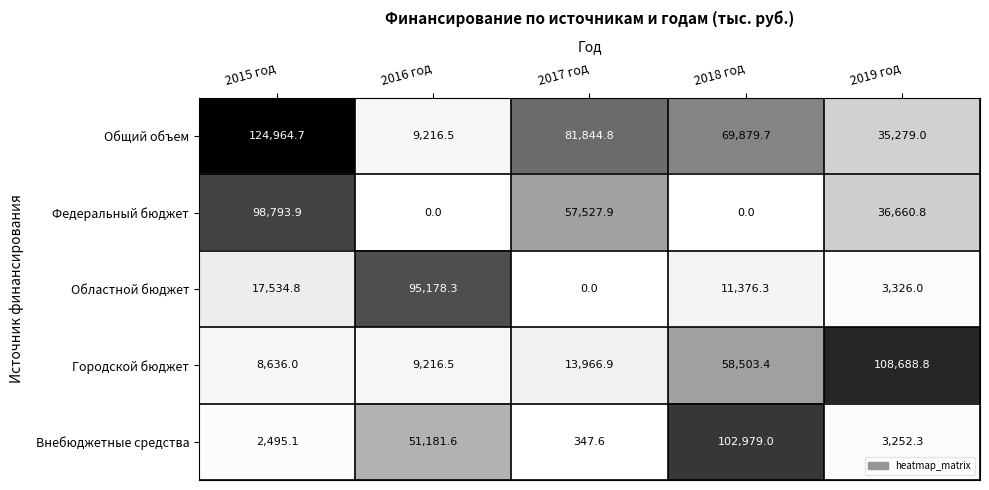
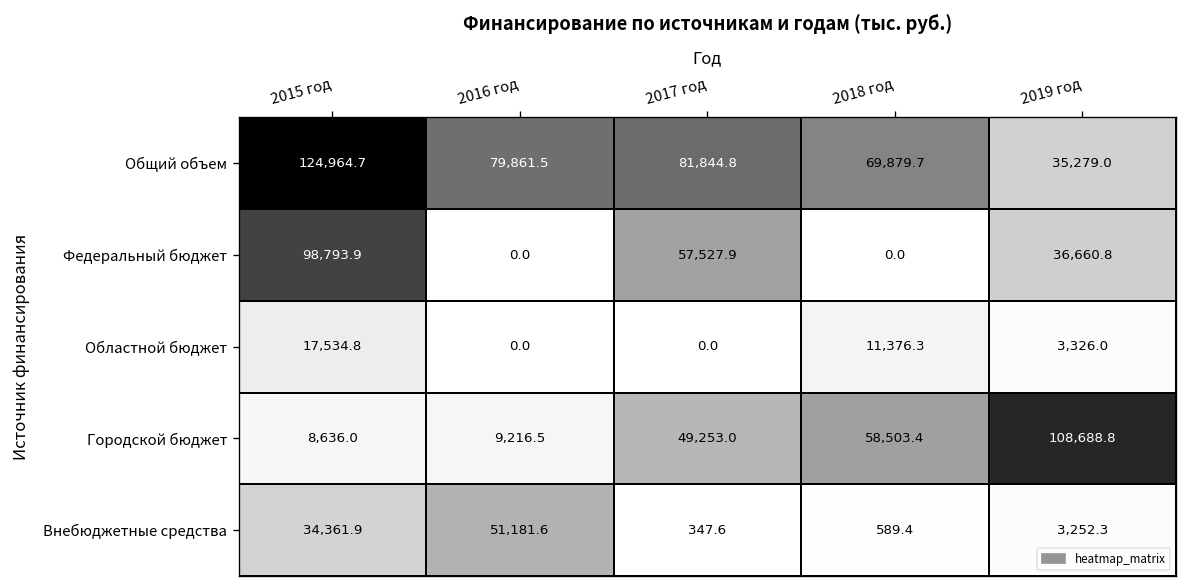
  {
    "Общий объем": {
      "2015 год": "124,964.7",
-     "2016 год": "9,216.5",
+     "2016 год": "79,861.5",
      "2017 год": "81,844.8",
      "2018 год": "69,879.7",
      "2019 год": "35,279.0"
    },
    "Федеральный бюджет": {
      "2015 год": "98,793.9",
      "2016 год": "0.0",
      "2017 год": "57,527.9",
      "2018 год": "0.0",
      "2019 год": "36,660.8"
    },
    "Областной бюджет": {
      "2015 год": "17,534.8",
-     "2016 год": "95,178.3",
+     "2016 год": "0.0",
      "2017 год": "0.0",
      "2018 год": "11,376.3",
      "2019 год": "3,326.0"
    },
    "Городской бюджет": {
      "2015 год": "8,636.0",
      "2016 год": "9,216.5",
-     "2017 год": "13,966.9",
+     "2017 год": "49,253.0",
      "2018 год": "58,503.4",
      "2019 год": "108,688.8"
    },
    "Внебюджетные средства": {
-     "2015 год": "2,495.1",
+     "2015 год": "34,361.9",
      "2016 год": "51,181.6",
      "2017 год": "347.6",
-     "2018 год": "102,979.0",
+     "2018 год": "589.4",
      "2019 год": "3,252.3"
    }
  }
